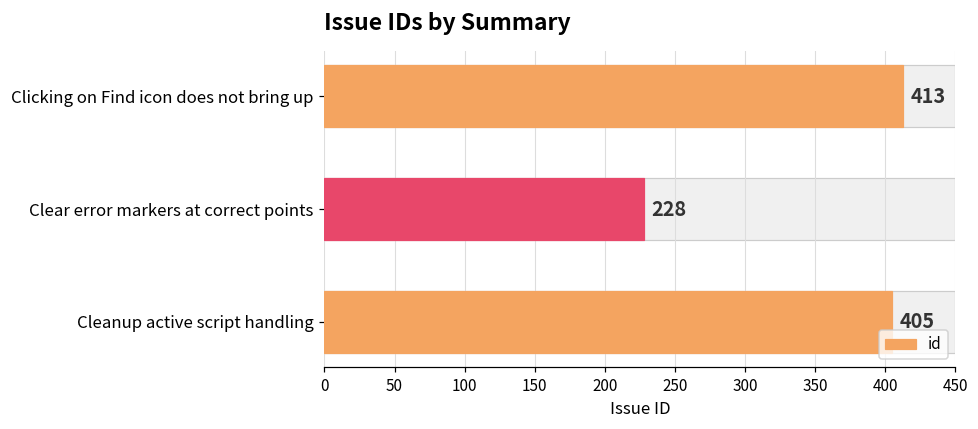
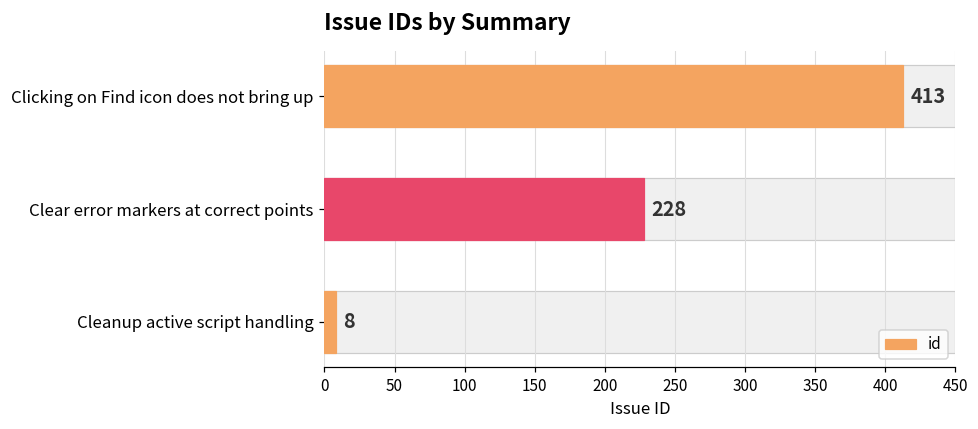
  {
    "id": {
-     "Cleanup active script handling": 405
+     "Cleanup active script handling": 8
    }
  }
